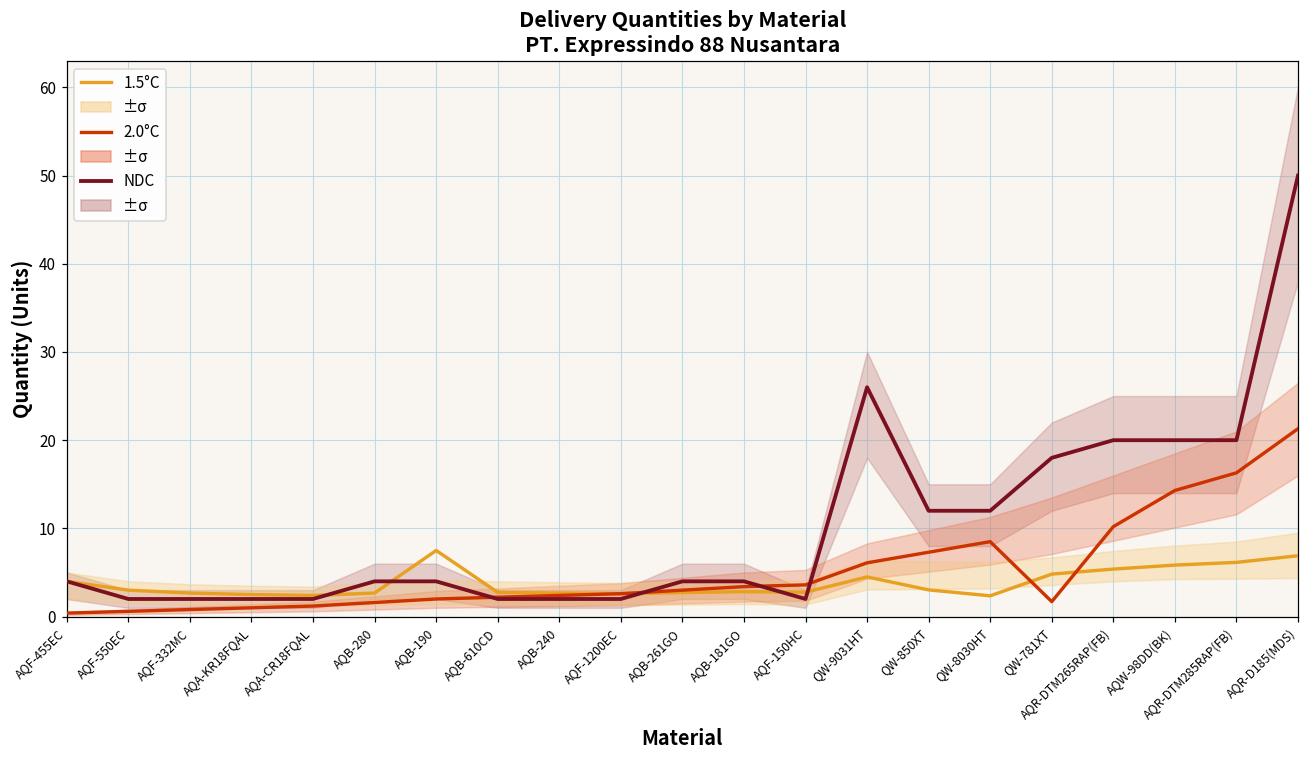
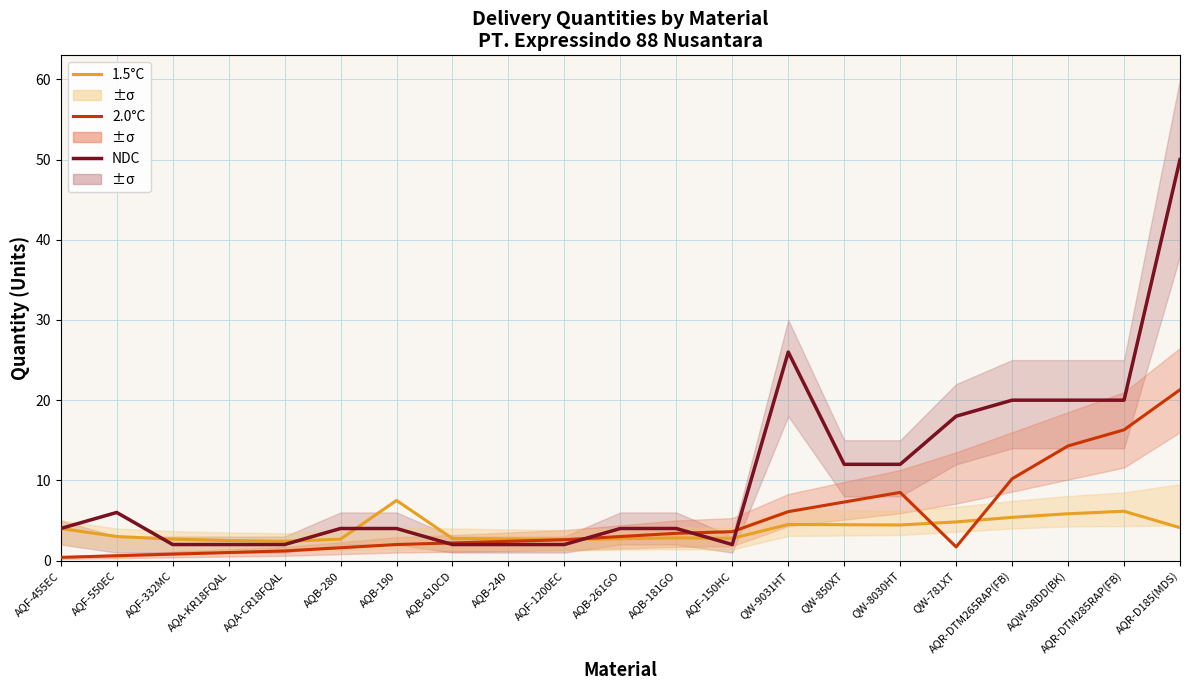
  {
    "1.5°C": {
      "AQF-332MC": 3,
      "AQA-KR18FQAL": 3,
      "AQA-CR18FQAL": 2,
      "AQB-280": 3,
      "AQB-190": 8,
      "AQB-181GO": 3,
      "QW-9031HT": 5,
-     "QW-850XT": 3,
-     "QW-8030HT": 2,
+     "QW-850XT": 4,
+     "QW-8030HT": 4,
      "QW-781XT": 5,
      "AQR-DTM265RAP(FB)": 5,
      "AQW-98DD(BK)": 6,
      "AQR-DTM285RAP(FB)": 6,
-     "AQR-D185(MDS)": 7
+     "AQR-D185(MDS)": 4
    },
    "2.0°C": {
      "AQA-KR18FQAL": 1,
      "AQA-CR18FQAL": 1,
      "AQB-280": 2,
      "AQB-190": 2,
      "AQB-181GO": 3,
      "AQF-150HC": 4,
      "QW-850XT": 7,
      "QW-8030HT": 9,
      "QW-781XT": 2,
      "AQR-DTM265RAP(FB)": 10,
      "AQW-98DD(BK)": 14,
      "AQR-DTM285RAP(FB)": 16,
      "AQR-D185(MDS)": 21
    },
    "NDC": {
-     "AQF-550EC": 2,
+     "AQF-550EC": 6,
      "AQF-332MC": 2,
      "AQA-KR18FQAL": 2,
      "AQB-240": 2,
      "AQF-1200EC": 2,
      "AQF-150HC": 2,
      "QW-9031HT": 26,
      "QW-850XT": 12,
      "QW-8030HT": 12,
      "QW-781XT": 18,
      "AQR-DTM265RAP(FB)": 20,
      "AQW-98DD(BK)": 20,
      "AQR-DTM285RAP(FB)": 20,
      "AQR-D185(MDS)": 50
    }
  }
